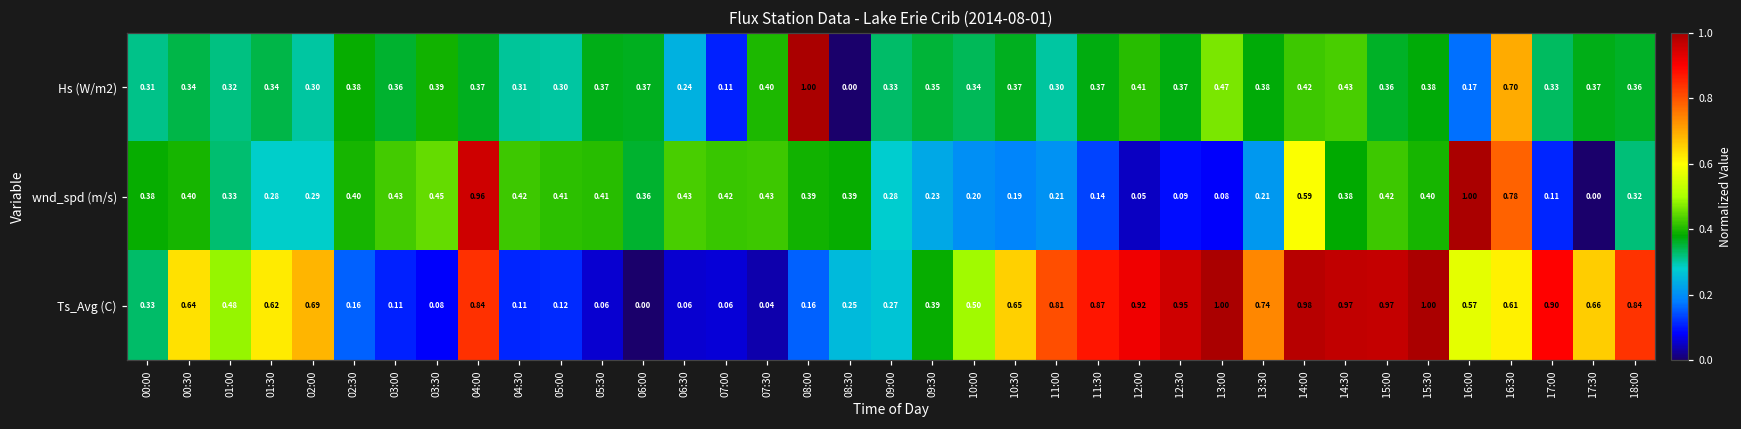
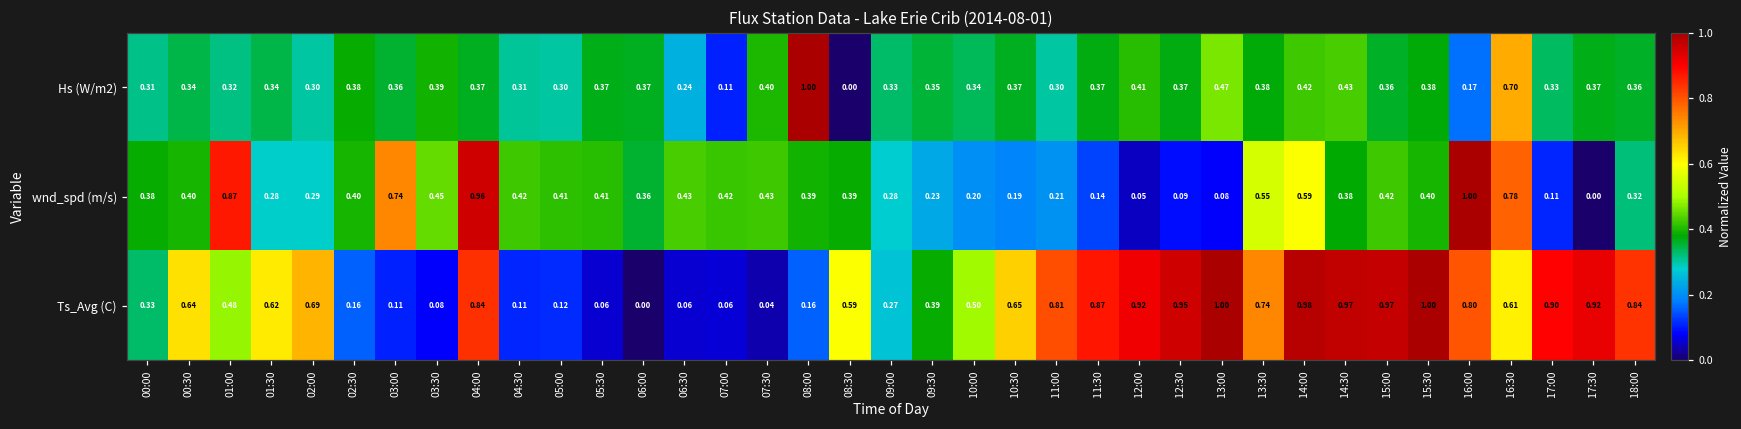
  {
    "Hs (W/m2)": {
      "00:00": 0.31,
      "00:30": 0.34,
      "01:00": 0.32,
      "01:30": 0.34,
      "02:00": 0.30,
      "02:30": 0.38,
      "03:00": 0.36,
      "03:30": 0.39,
      "04:00": 0.37,
      "04:30": 0.31,
      "05:00": 0.30,
      "05:30": 0.37,
      "06:00": 0.37,
      "06:30": 0.24,
      "07:00": 0.11,
      "07:30": 0.40,
      "08:00": 1.00,
      "08:30": 0.00,
      "09:00": 0.33,
      "09:30": 0.35,
      "10:00": 0.34,
      "10:30": 0.37,
      "11:00": 0.30,
      "11:30": 0.37,
      "12:00": 0.41,
      "12:30": 0.37,
      "13:00": 0.47,
      "13:30": 0.38,
      "14:00": 0.42,
      "14:30": 0.43,
      "15:00": 0.36,
      "15:30": 0.38,
      "16:00": 0.17,
      "16:30": 0.70,
      "17:00": 0.33,
      "17:30": 0.37,
      "18:00": 0.36
    },
    "wnd_spd (m/s)": {
      "00:00": 0.38,
      "00:30": 0.40,
-     "01:00": 0.33,
+     "01:00": 0.87,
      "01:30": 0.28,
      "02:00": 0.29,
      "02:30": 0.40,
-     "03:00": 0.43,
+     "03:00": 0.74,
      "03:30": 0.45,
      "04:00": 0.96,
      "04:30": 0.42,
      "05:00": 0.41,
      "05:30": 0.41,
      "06:00": 0.36,
      "06:30": 0.43,
      "07:00": 0.42,
      "07:30": 0.43,
      "08:00": 0.39,
      "08:30": 0.39,
      "09:00": 0.28,
      "09:30": 0.23,
      "10:00": 0.20,
      "10:30": 0.19,
      "11:00": 0.21,
      "11:30": 0.14,
      "12:00": 0.05,
      "12:30": 0.09,
      "13:00": 0.08,
-     "13:30": 0.21,
+     "13:30": 0.55,
      "14:00": 0.59,
      "14:30": 0.38,
      "15:00": 0.42,
      "15:30": 0.40,
      "16:00": 1.00,
      "16:30": 0.78,
      "17:00": 0.11,
      "17:30": 0.00,
      "18:00": 0.32
    },
    "Ts_Avg (C)": {
      "00:00": 0.33,
      "00:30": 0.64,
      "01:00": 0.48,
      "01:30": 0.62,
      "02:00": 0.69,
      "02:30": 0.16,
      "03:00": 0.11,
      "03:30": 0.08,
      "04:00": 0.84,
      "04:30": 0.11,
      "05:00": 0.12,
      "05:30": 0.06,
      "06:00": 0.00,
      "06:30": 0.06,
      "07:00": 0.06,
      "07:30": 0.04,
      "08:00": 0.16,
-     "08:30": 0.25,
+     "08:30": 0.59,
      "09:00": 0.27,
      "09:30": 0.39,
      "10:00": 0.50,
      "10:30": 0.65,
      "11:00": 0.81,
      "11:30": 0.87,
      "12:00": 0.92,
      "12:30": 0.95,
      "13:00": 1.00,
      "13:30": 0.74,
      "14:00": 0.98,
      "14:30": 0.97,
      "15:00": 0.97,
      "15:30": 1.00,
-     "16:00": 0.57,
+     "16:00": 0.80,
      "16:30": 0.61,
      "17:00": 0.90,
-     "17:30": 0.66,
+     "17:30": 0.92,
      "18:00": 0.84
    }
  }
